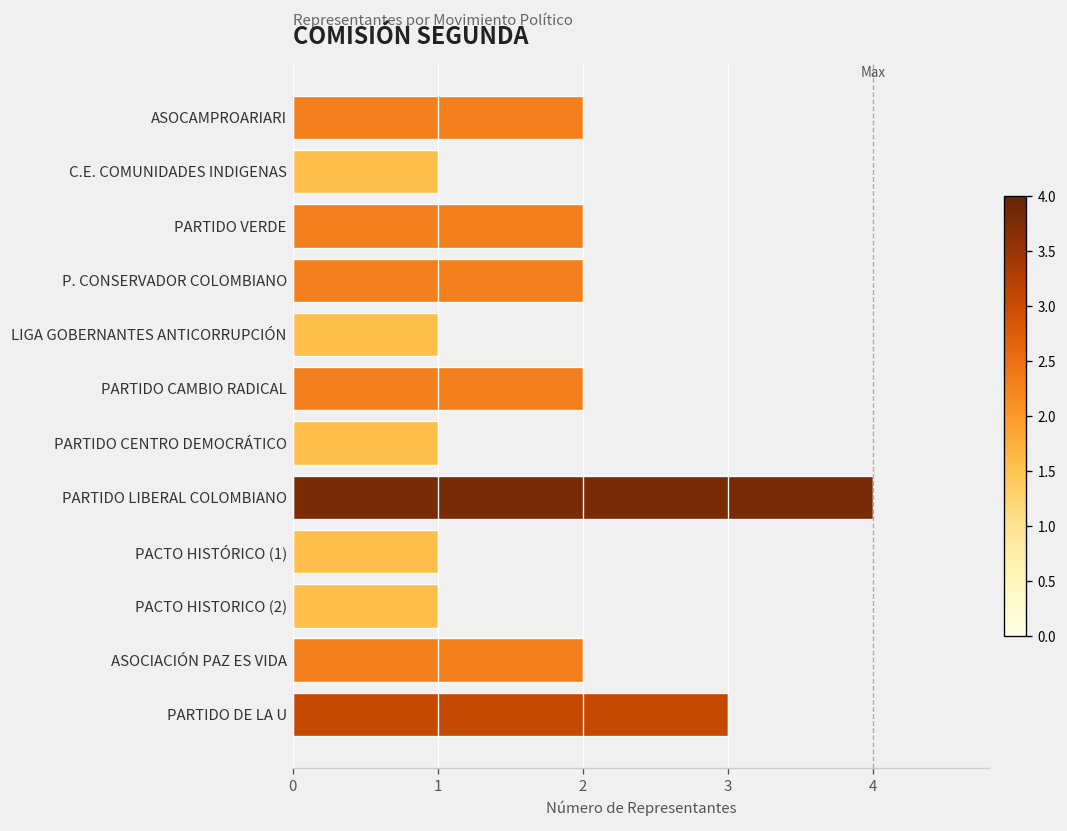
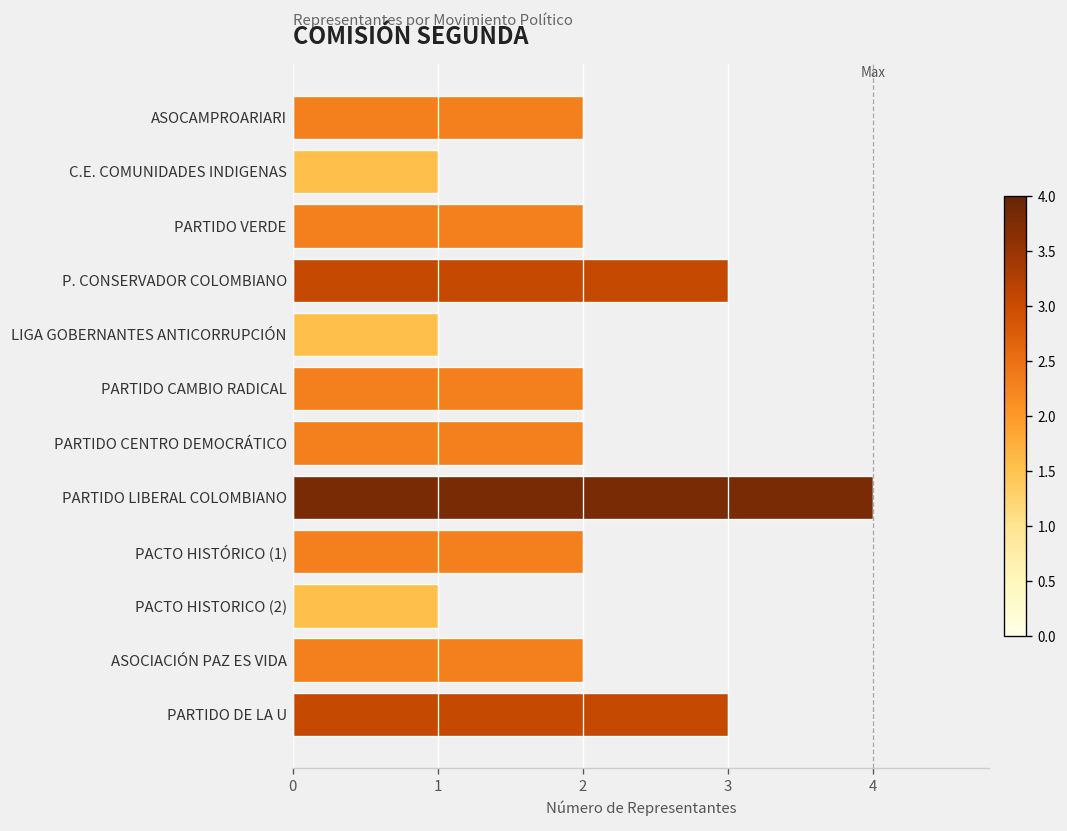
  {
    "ASOCAMPROARIARI": 2,
    "C.E. COMUNIDADES INDIGENAS": 1,
    "PARTIDO VERDE": 2,
-   "P. CONSERVADOR COLOMBIANO": 2,
+   "P. CONSERVADOR COLOMBIANO": 3,
    "LIGA GOBERNANTES ANTICORRUPCIÓN": 1,
    "PARTIDO CAMBIO RADICAL": 2,
-   "PARTIDO CENTRO DEMOCRÁTICO": 1,
+   "PARTIDO CENTRO DEMOCRÁTICO": 2,
    "PARTIDO LIBERAL COLOMBIANO": 4,
-   "PACTO HISTÓRICO (1)": 1,
+   "PACTO HISTÓRICO (1)": 2,
    "PACTO HISTORICO (2)": 1,
    "ASOCIACIÓN PAZ ES VIDA": 2,
    "PARTIDO DE LA U": 3
  }
